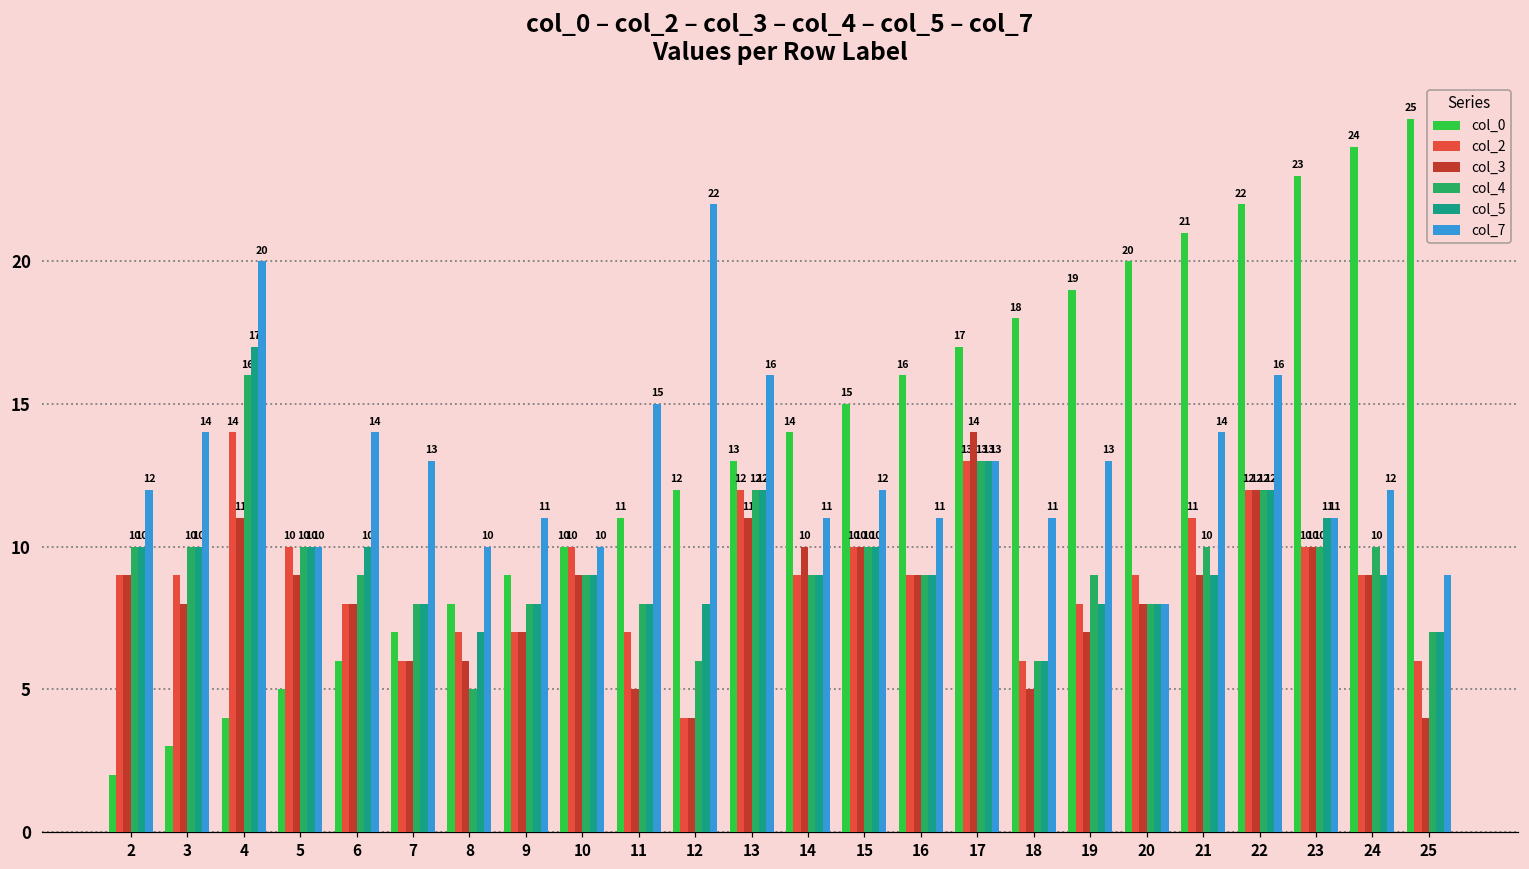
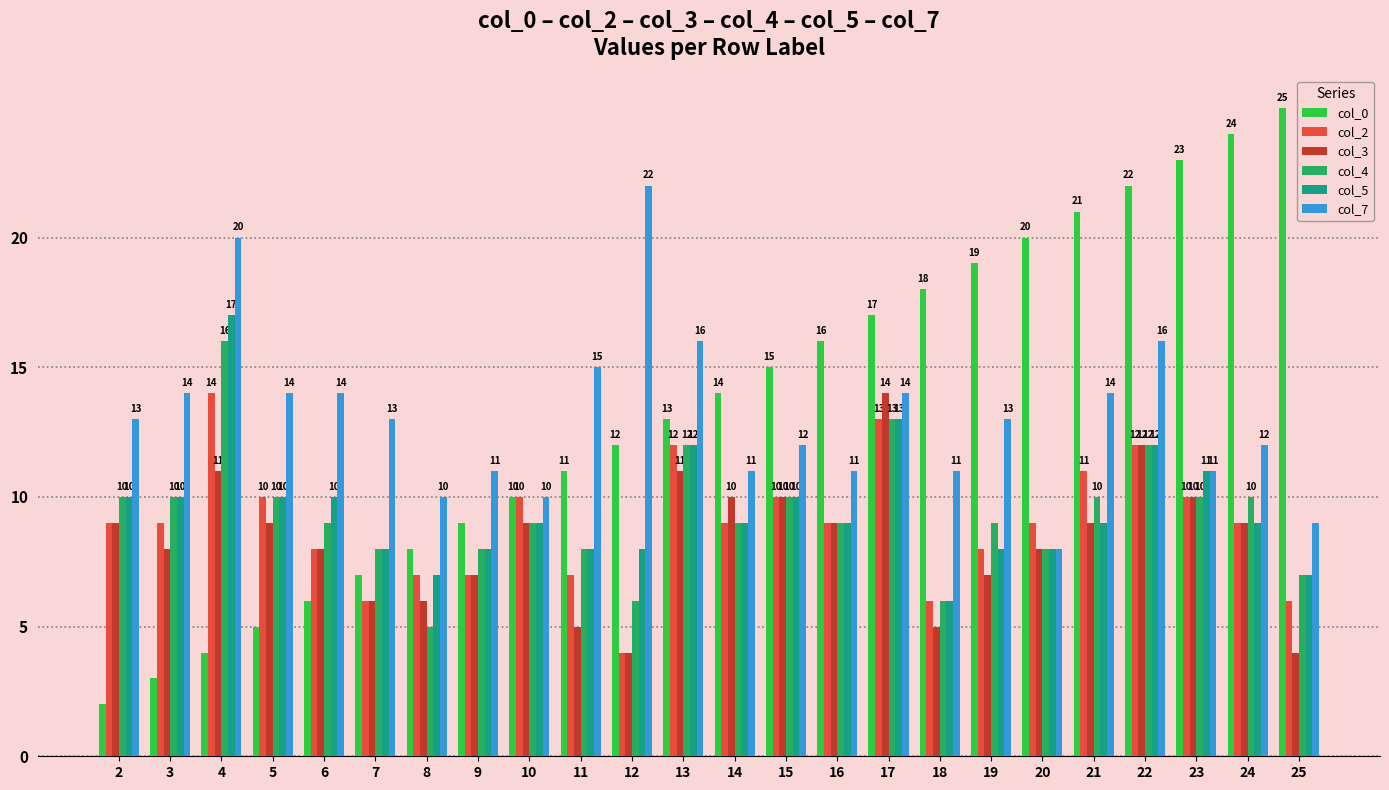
  {
    "col_7": {
-     "2": 12,
+     "2": 13,
      "3": 14,
      "4": 20,
-     "5": 10,
+     "5": 14,
      "6": 14,
      "7": 13,
      "8": 10,
      "9": 11,
      "10": 10,
      "11": 15,
      "12": 22,
      "13": 16,
      "14": 11,
      "15": 12,
      "16": 11,
-     "17": 13,
+     "17": 14,
      "18": 11,
      "19": 13,
      "21": 14,
      "22": 16,
      "24": 12
    }
  }
